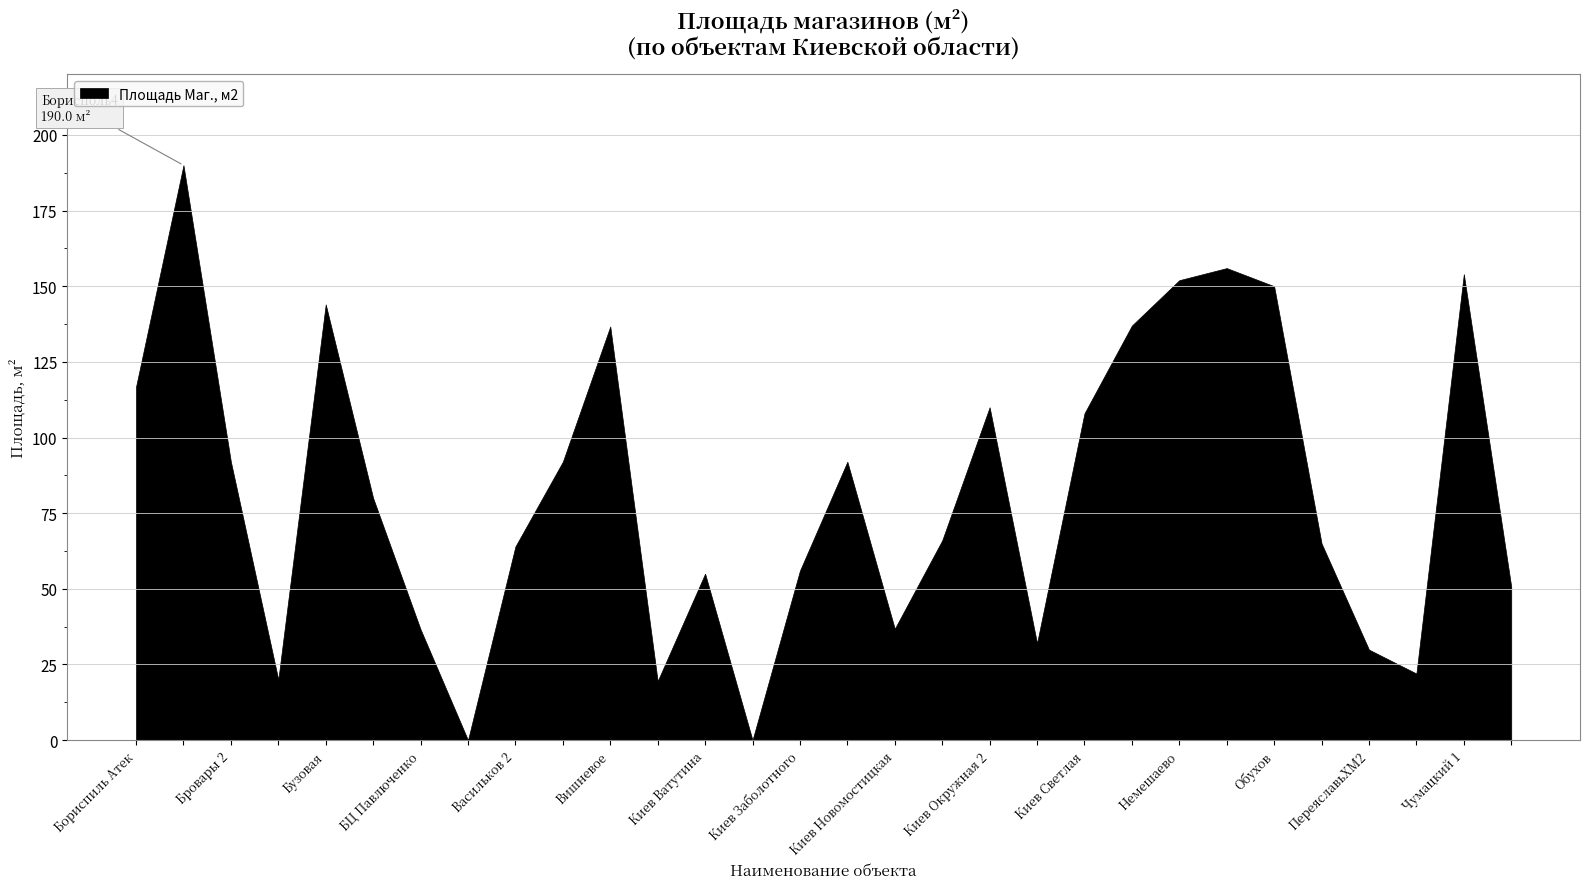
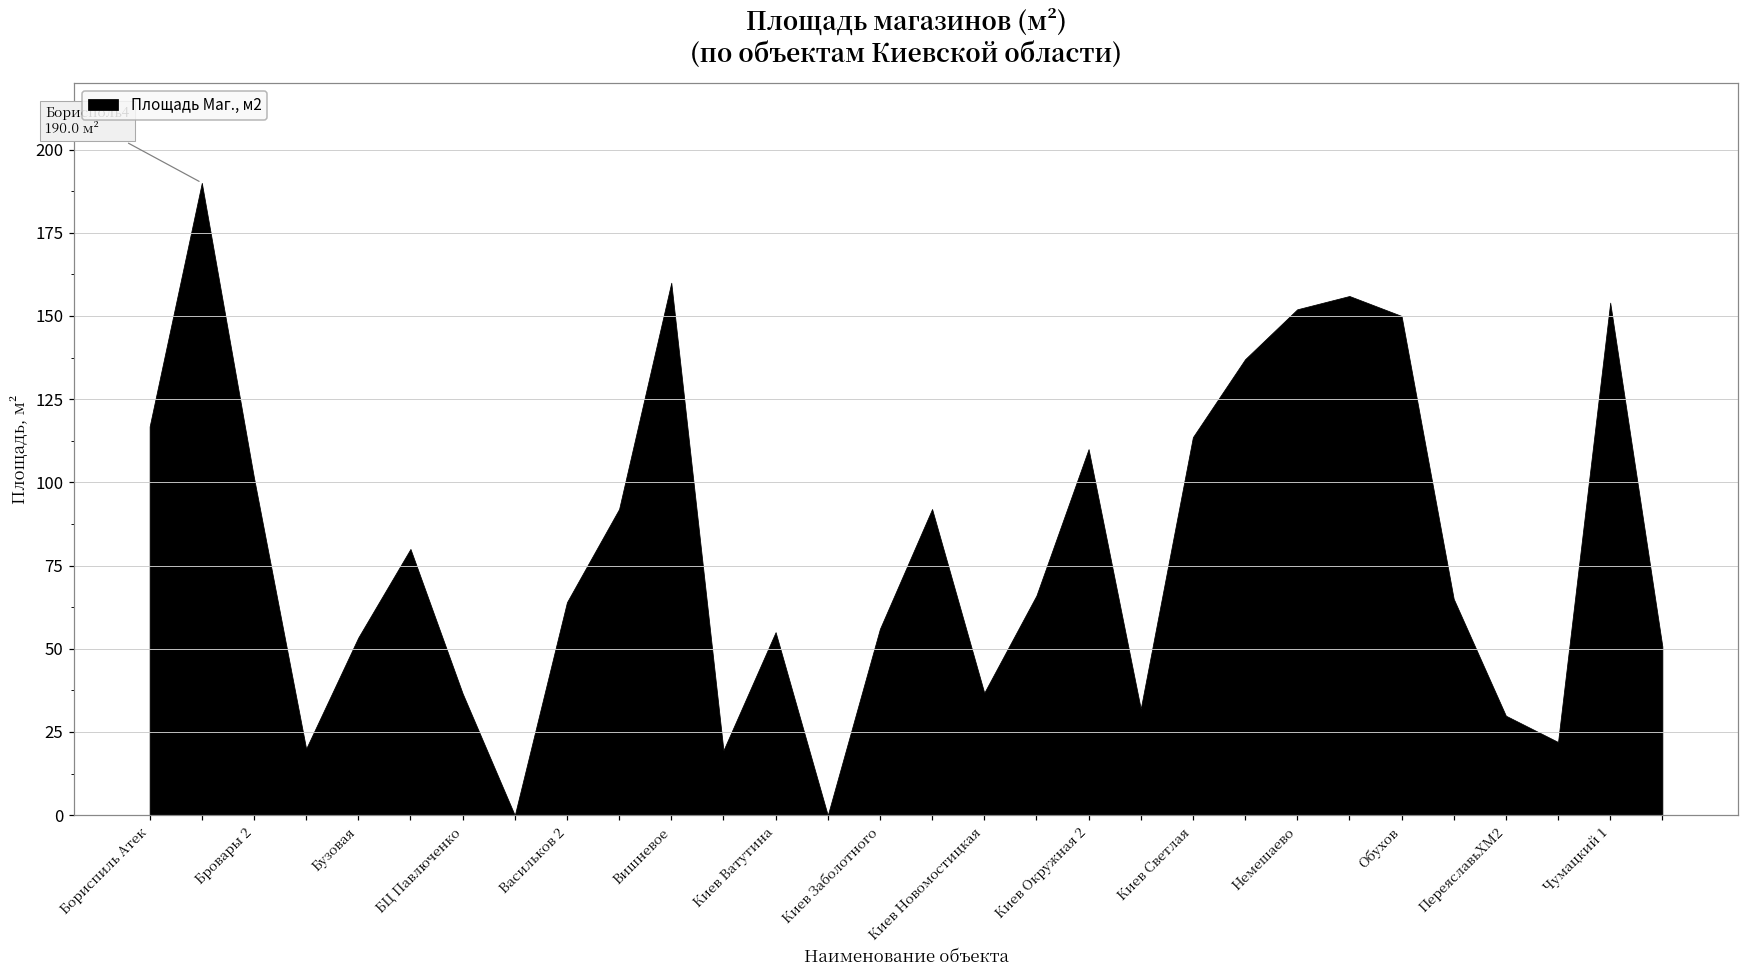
  {
    "Бориспиль Атек": 117,
-   "Бровары 2": 92,
-   "Бузовая": 144,
+   "Бровары 2": 101,
+   "Бузовая": 53,
    "БЦ Павлюченко": 37,
    "Васильков 2": 64,
-   "Вишневое": 137,
+   "Вишневое": 160,
    "Киев Ватутина": 55,
    "Киев Заболотного": 56,
    "Киев Новомостицкая": 37,
    "Киев Окружная 2": 110,
-   "Киев Светлая": 108,
+   "Киев Светлая": 114,
    "Немешаево": 152,
    "Обухов": 150,
    "ПереяславьХМ2": 30,
    "Чумацкий 1": 154
  }
